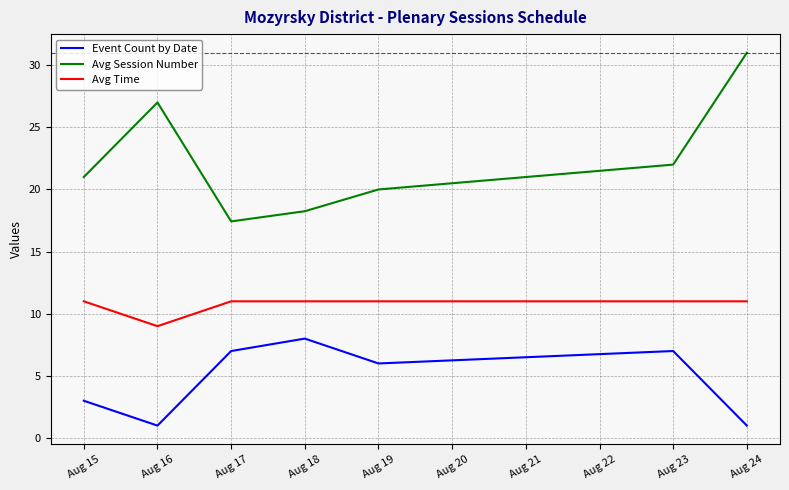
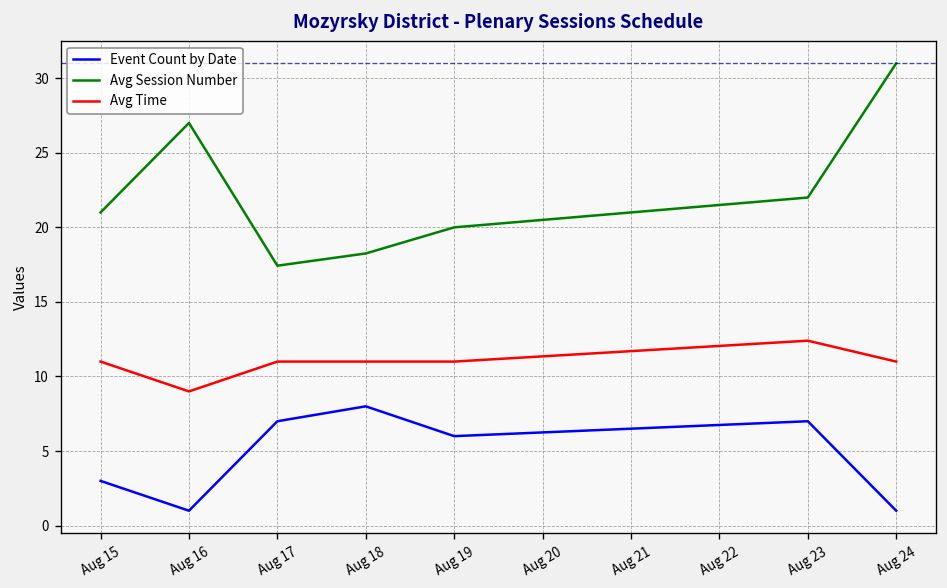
  {
    "Event Count by Date": {
      "Aug 15": 3.0,
      "Aug 16": 1.0,
      "Aug 17": 7.0,
      "Aug 18": 8.0,
      "Aug 19": 6.0,
      "Aug 23": 7.0,
      "Aug 24": 1.0
    },
    "Avg Session Number": {
      "Aug 15": 21.0,
      "Aug 16": 27.0,
      "Aug 17": 17.4,
      "Aug 18": 18.3,
      "Aug 19": 20.0,
      "Aug 23": 22.0,
      "Aug 24": 31.0
    },
    "Avg Time": {
      "Aug 15": 11.0,
      "Aug 16": 9.0,
      "Aug 17": 11.0,
      "Aug 18": 11.0,
      "Aug 19": 11.0,
-     "Aug 23": 11.0,
+     "Aug 23": 12.4,
      "Aug 24": 11.0
    }
  }
